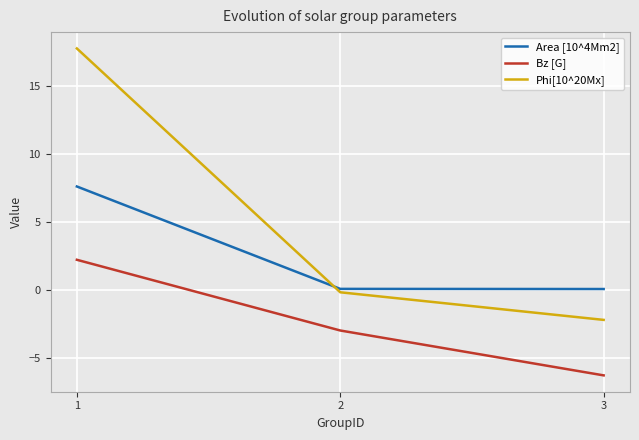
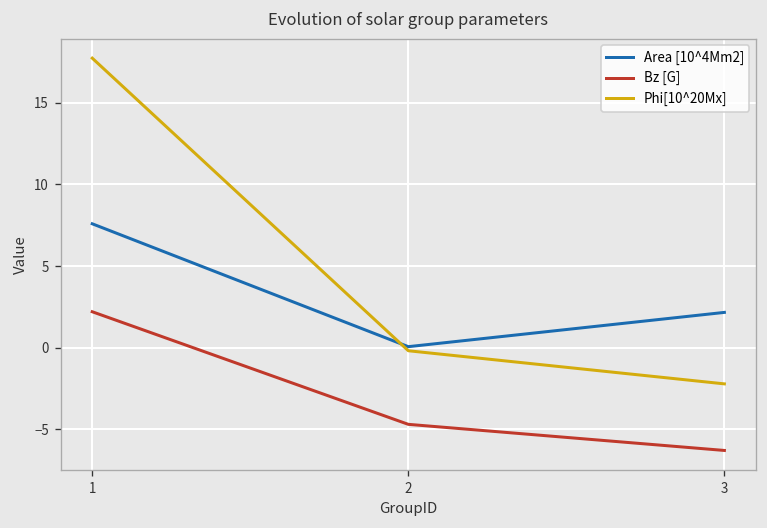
  {
    "Area [10^4Mm2]": {
      "1": 7.6,
      "2": 0.1,
-     "3": 0.1
+     "3": 2.2
    },
    "Bz [G]": {
      "1": 2.2,
-     "2": -3.0,
+     "2": -4.7,
      "3": -6.3
    },
    "Phi[10^20Mx]": {
      "1": 17.7,
      "2": -0.2,
      "3": -2.2
    }
  }
